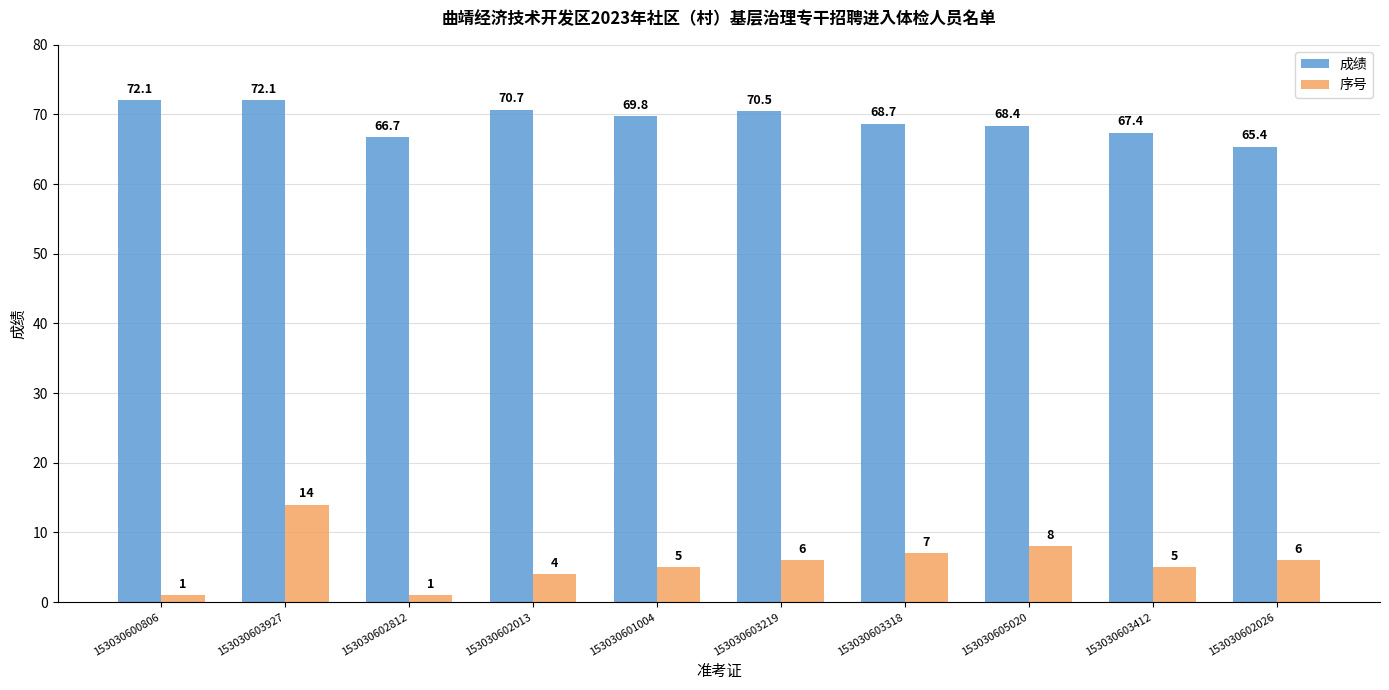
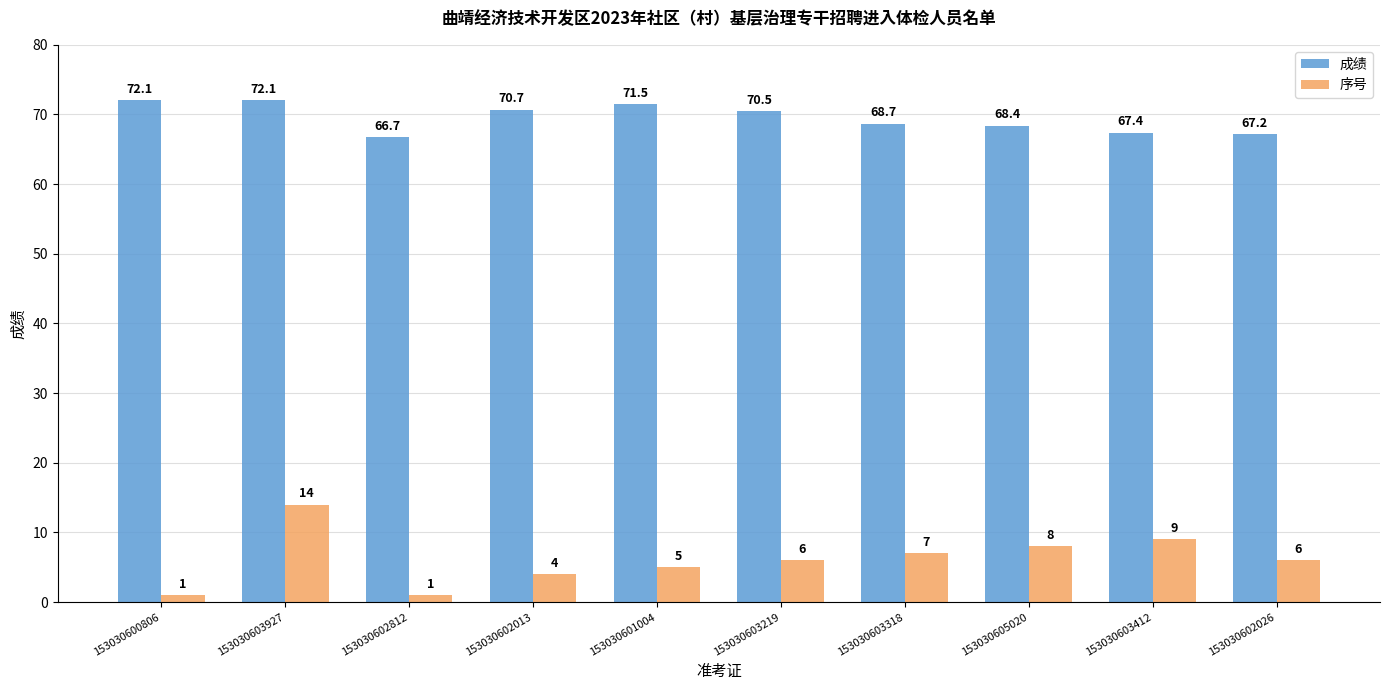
  {
    "成绩": {
      "153030600806": 72.1,
      "153030603927": 72.1,
      "153030602812": 66.7,
      "153030602013": 70.7,
-     "153030601004": 69.8,
+     "153030601004": 71.5,
      "153030603219": 70.5,
      "153030603318": 68.7,
      "153030605020": 68.4,
      "153030603412": 67.4,
-     "153030602026": 65.4
+     "153030602026": 67.2
    },
    "序号": {
      "153030600806": 1,
      "153030603927": 14,
      "153030602812": 1,
      "153030602013": 4,
      "153030601004": 5,
      "153030603219": 6,
      "153030603318": 7,
      "153030605020": 8,
-     "153030603412": 5,
+     "153030603412": 9,
      "153030602026": 6
    }
  }
